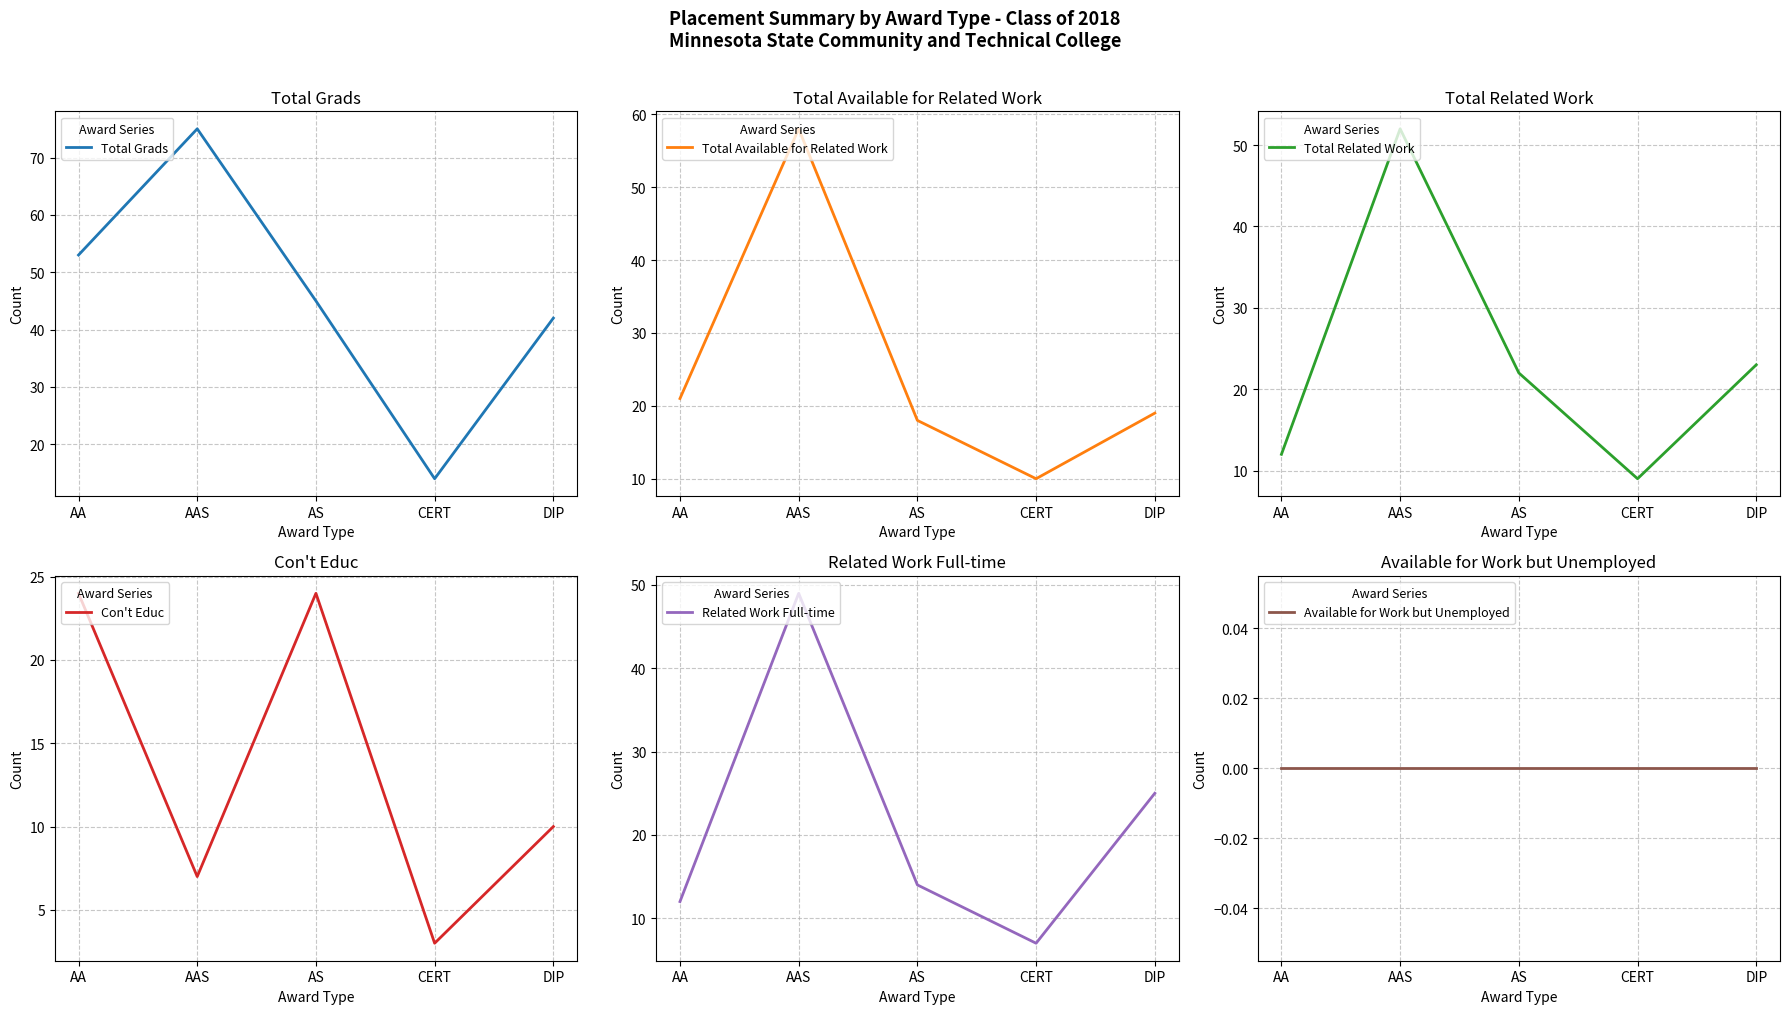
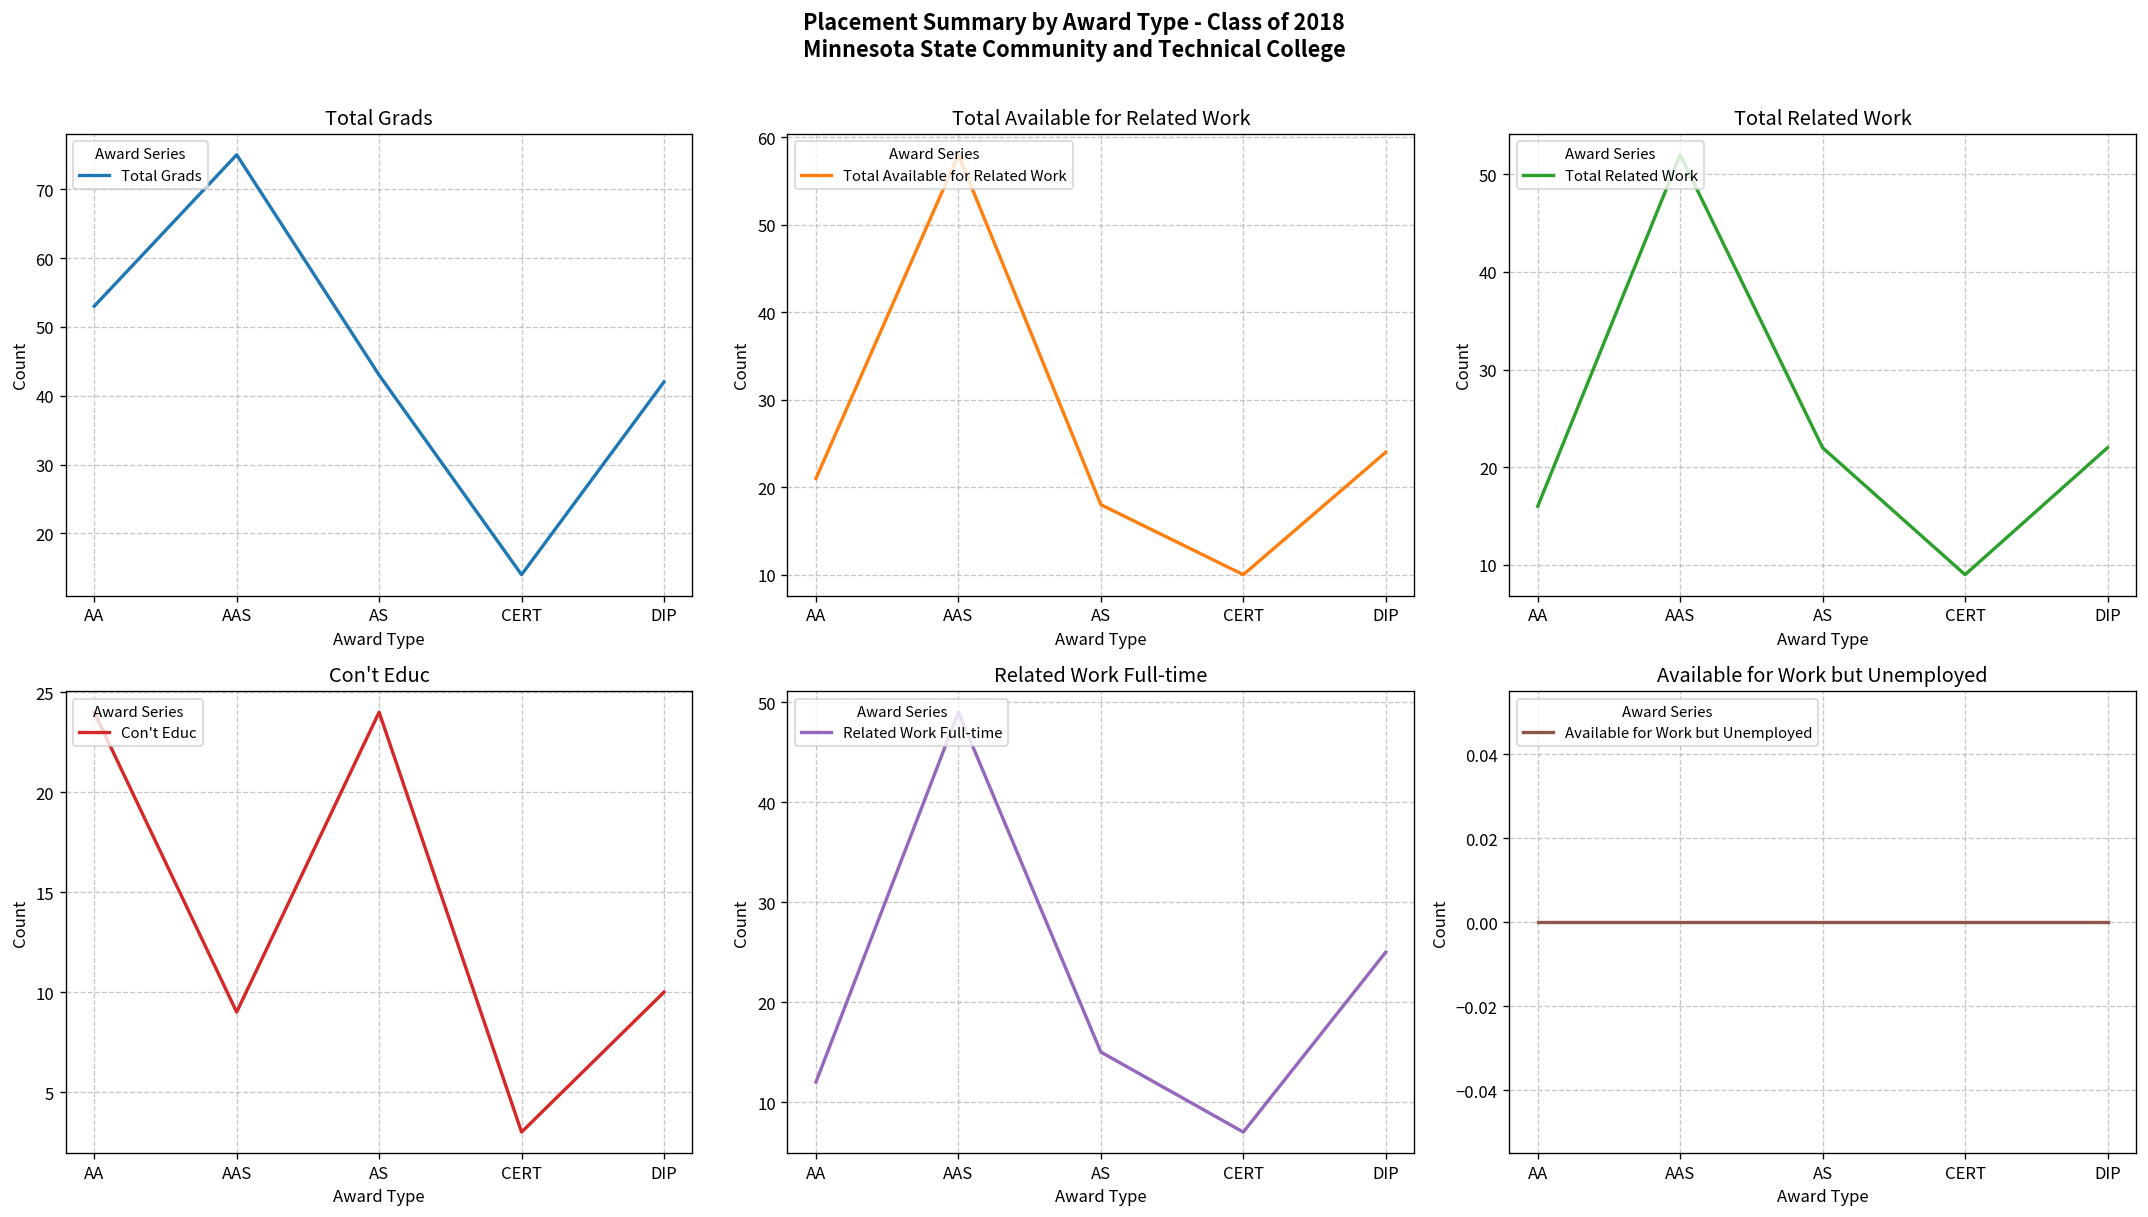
  {
    "Total Grads": {
      "AA": 53,
      "AAS": 75,
-     "AS": 45,
+     "AS": 43,
      "CERT": 14,
      "DIP": 42
    },
    "Total Available for Related Work": {
      "AA": 21,
      "AS": 18,
      "CERT": 10,
-     "DIP": 19
+     "DIP": 24
    },
    "Total Related Work": {
-     "AA": 12,
+     "AA": 16,
      "AS": 22,
      "CERT": 9,
-     "DIP": 23
+     "DIP": 22
    },
    "Con't Educ": {
-     "AAS": 7,
+     "AAS": 9,
      "AS": 24,
      "CERT": 3,
      "DIP": 10
    },
    "Related Work Full-time": {
      "AA": 12,
-     "AS": 14,
+     "AS": 15,
      "CERT": 7,
      "DIP": 25
    },
    "Available for Work but Unemployed": {
      "AA": 0.000,
      "AAS": 0.000,
      "AS": 0.000,
      "CERT": 0.000,
      "DIP": 0.000
    }
  }
